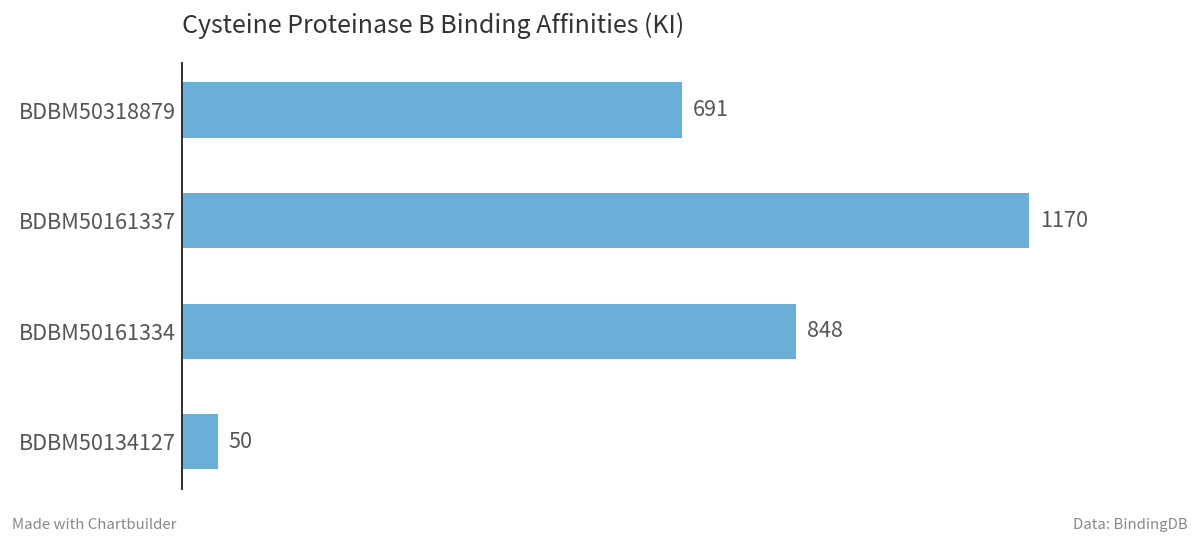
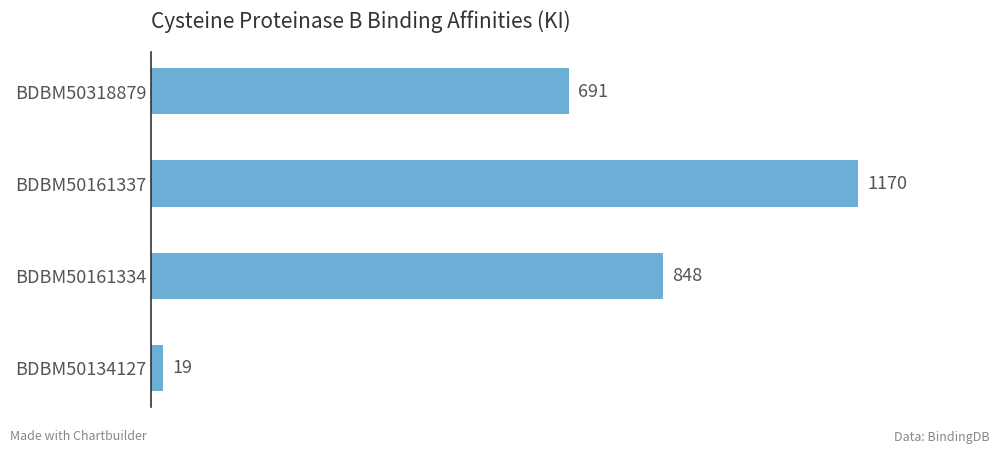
  {
    "BDBM50318879": 691,
    "BDBM50161337": 1170,
    "BDBM50161334": 848,
-   "BDBM50134127": 50
+   "BDBM50134127": 19
  }
